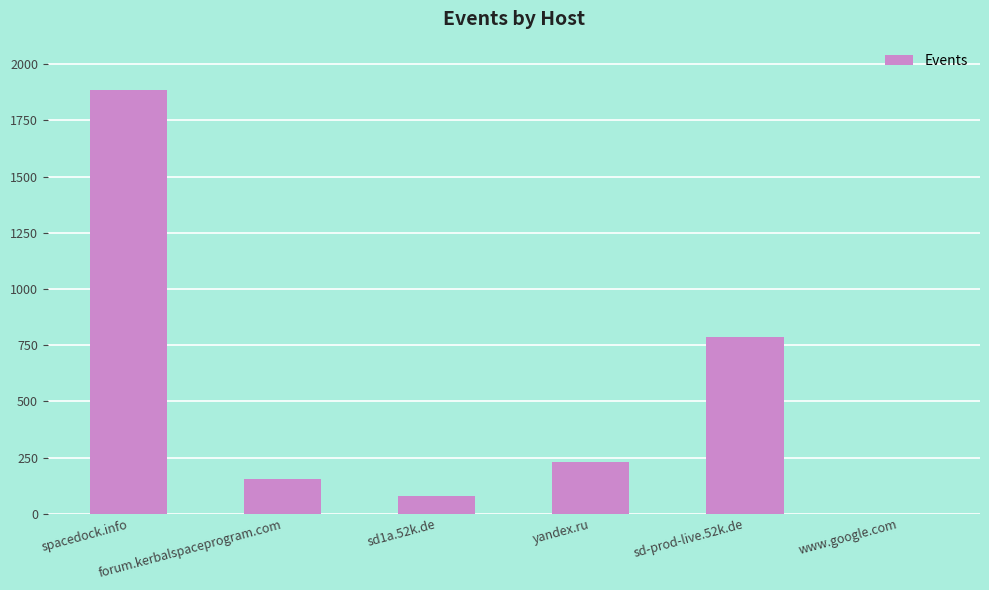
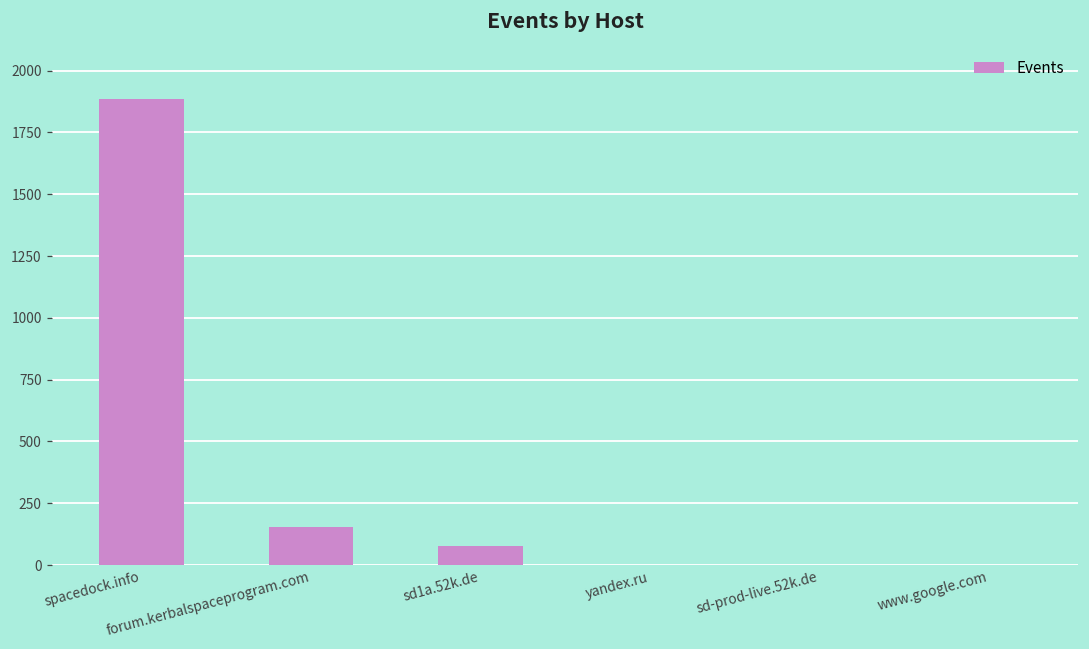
  {
    "spacedock.info": 1890,
    "forum.kerbalspaceprogram.com": 160,
    "sd1a.52k.de": 80,
-   "yandex.ru": 230,
-   "sd-prod-live.52k.de": 790
+   "yandex.ru": 0,
+   "sd-prod-live.52k.de": 0
  }
